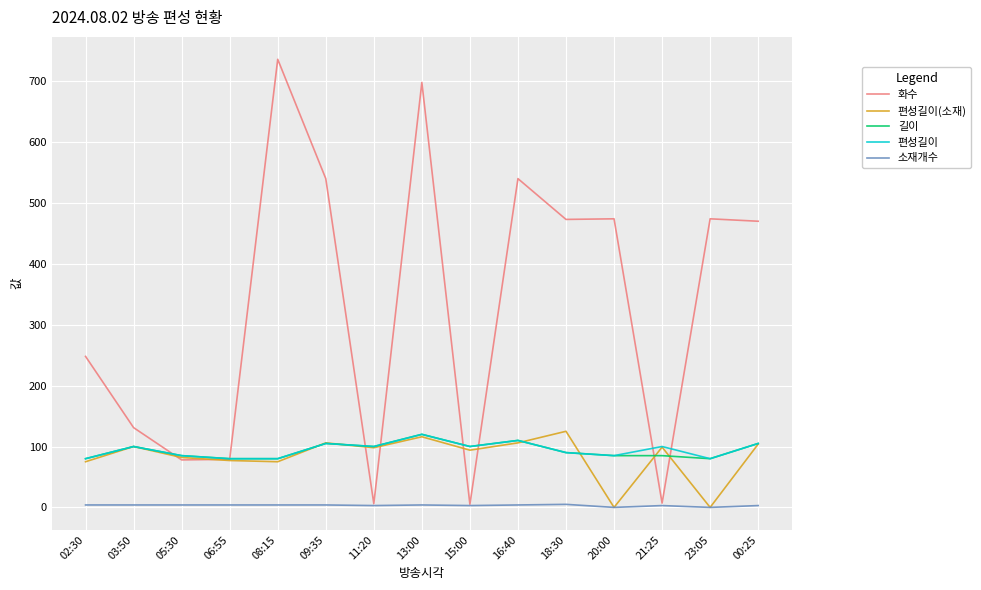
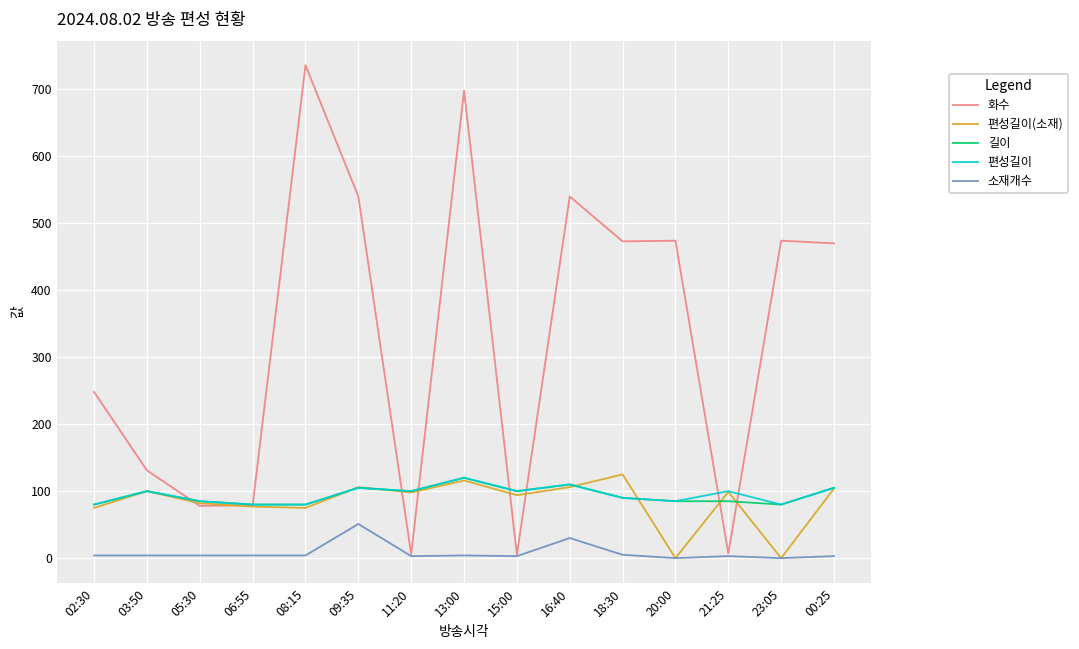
  {
    "화수": {
      "02:30": 250,
      "03:50": 130,
      "08:15": 740,
      "09:35": 540,
      "13:00": 700,
      "16:40": 540,
      "18:30": 470,
      "20:00": 470,
      "23:05": 470,
      "00:25": 470
    },
    "편성길이(소재)": {
      "02:30": 80,
      "08:15": 80,
      "15:00": 90,
      "18:30": 130
    },
    "길이": {
      "21:25": 90
    },
    "소재개수": {
      "02:30": 0,
      "03:50": 0,
      "05:30": 0,
      "06:55": 0,
      "08:15": 0,
-     "09:35": 0,
+     "09:35": 50,
      "13:00": 0,
-     "16:40": 0,
+     "16:40": 30,
      "18:30": 10,
      "00:25": 0
    }
  }
